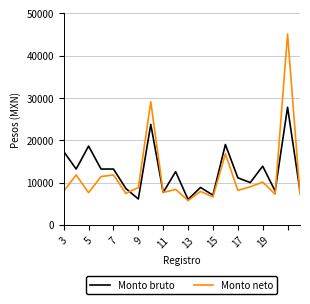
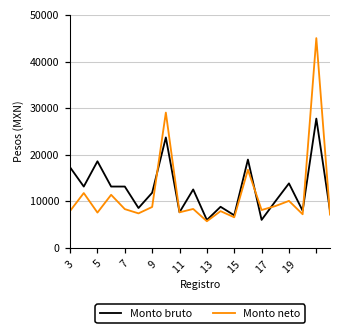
  {
    "Monto bruto": {
      "3": 17000,
      "5": 19000,
      "7": 13000,
-     "9": 6000,
-     "17": 11000
+     "9": 12000,
+     "17": 6000
    },
    "Monto neto": {
      "3": 8000,
      "5": 8000,
-     "7": 12000,
+     "7": 8000,
      "9": 9000,
      "17": 8000
    }
  }
